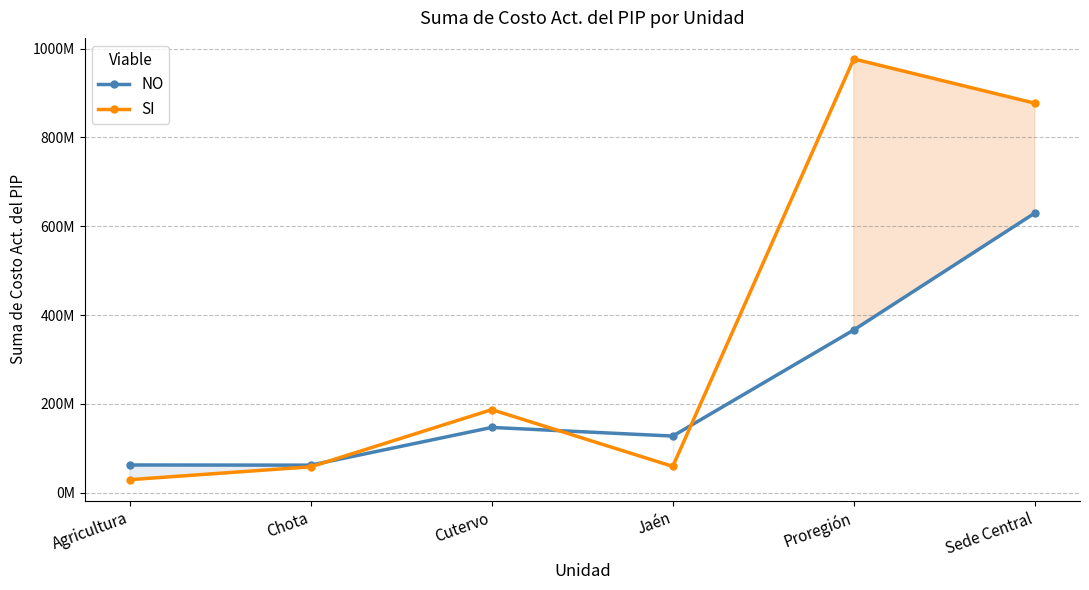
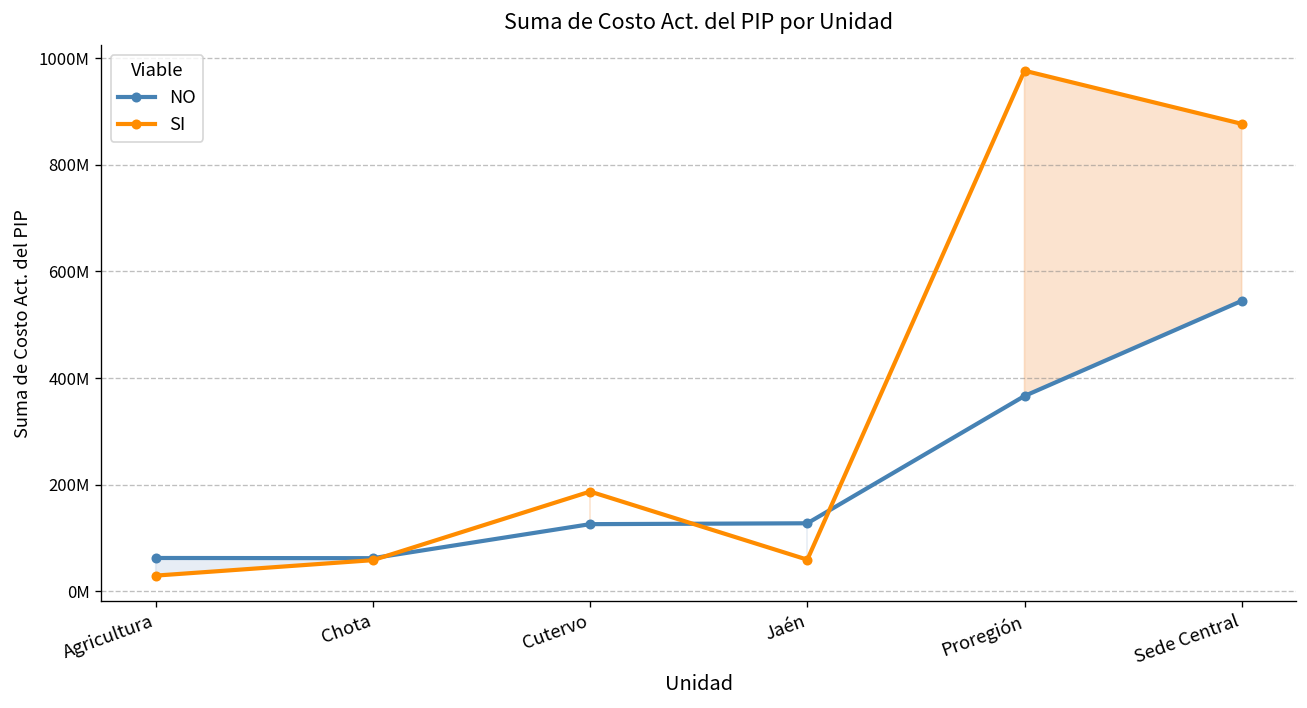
  {
    "NO": {
      "Agricultura": 60000000,
-     "Cutervo": 150000000,
+     "Cutervo": 130000000,
      "Jaén": 130000000,
      "Proregión": 370000000,
-     "Sede Central": 630000000
+     "Sede Central": 540000000
    },
    "SI": {
      "Agricultura": 30000000,
      "Cutervo": 190000000,
      "Jaén": 60000000,
      "Proregión": 980000000,
      "Sede Central": 880000000
    }
  }
